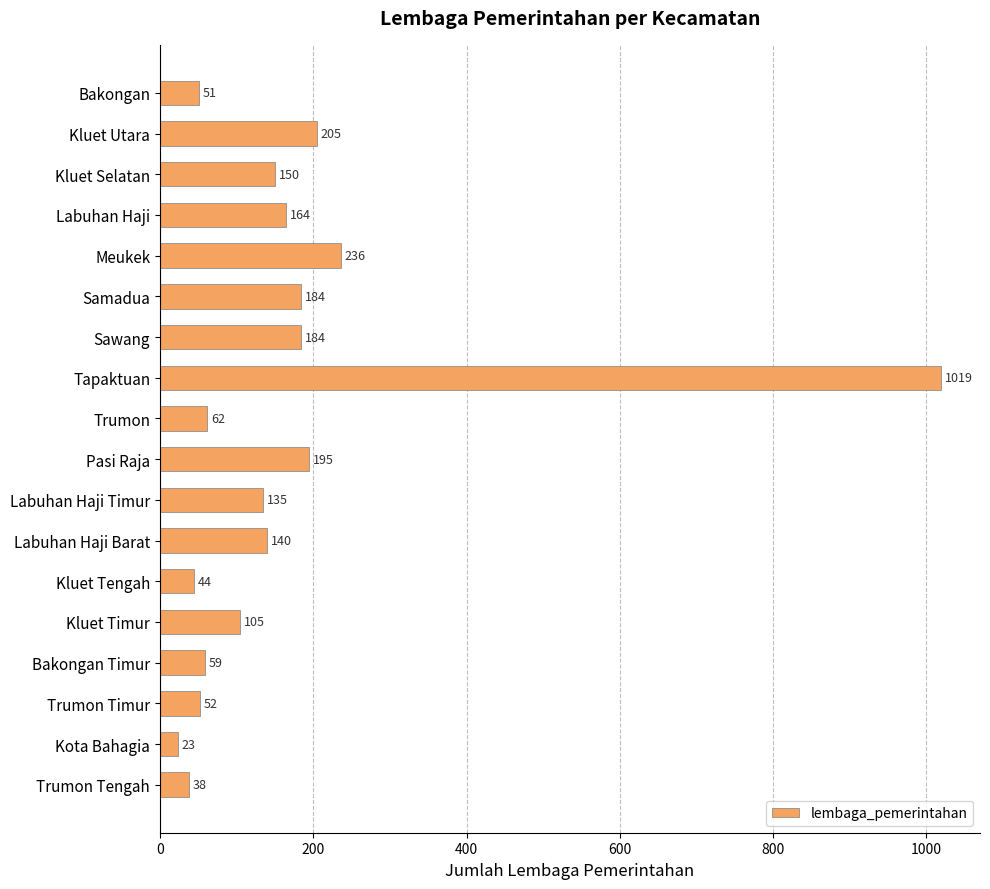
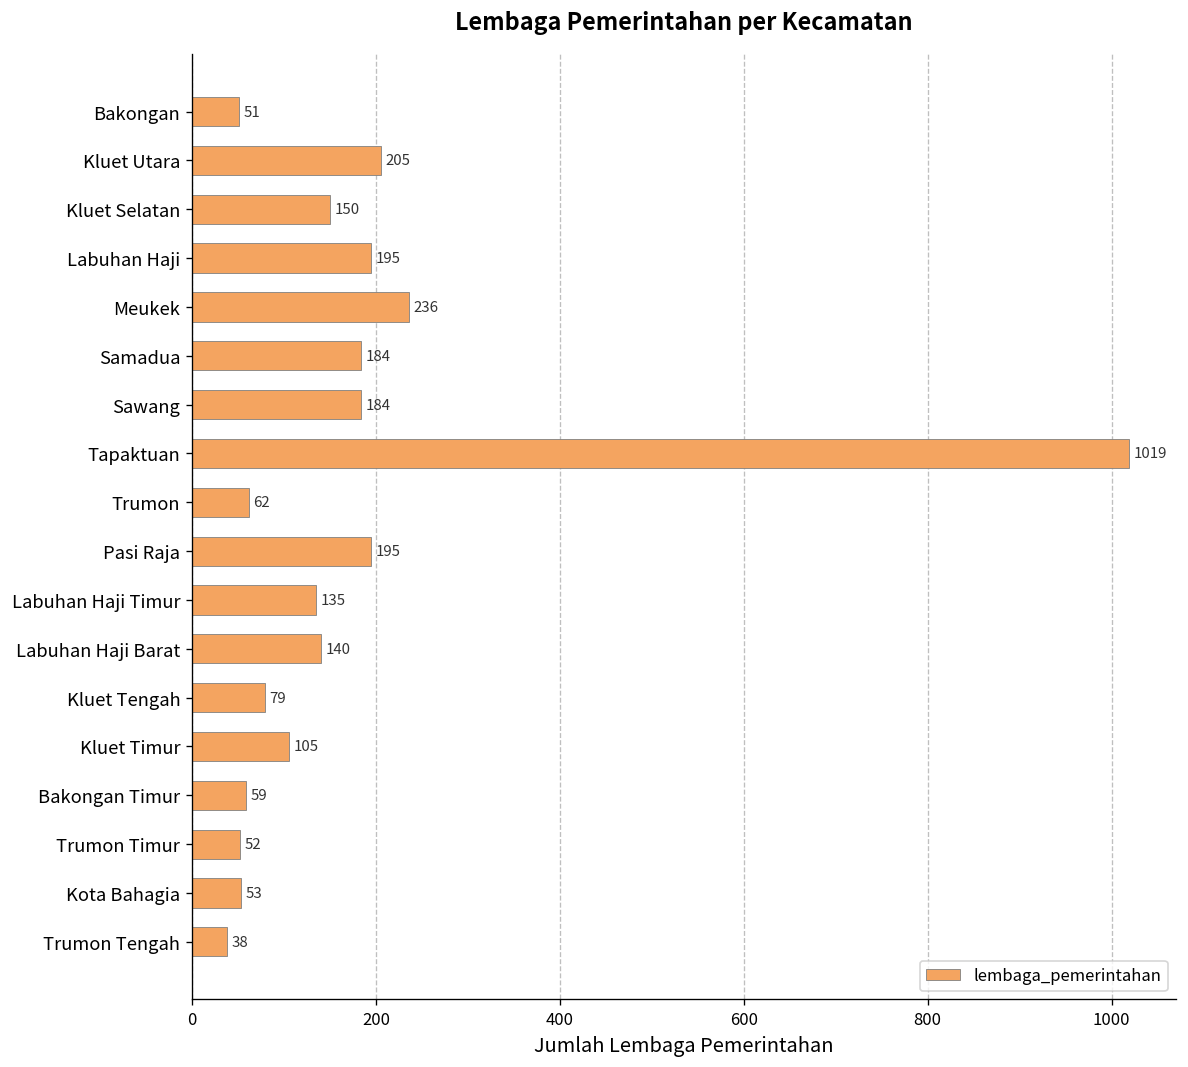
  {
    "Bakongan": 51,
    "Kluet Utara": 205,
    "Kluet Selatan": 150,
-   "Labuhan Haji": 164,
+   "Labuhan Haji": 195,
    "Meukek": 236,
    "Samadua": 184,
    "Sawang": 184,
    "Tapaktuan": 1019,
    "Trumon": 62,
    "Pasi Raja": 195,
    "Labuhan Haji Timur": 135,
    "Labuhan Haji Barat": 140,
-   "Kluet Tengah": 44,
+   "Kluet Tengah": 79,
    "Kluet Timur": 105,
    "Bakongan Timur": 59,
    "Trumon Timur": 52,
-   "Kota Bahagia": 23,
+   "Kota Bahagia": 53,
    "Trumon Tengah": 38
  }
